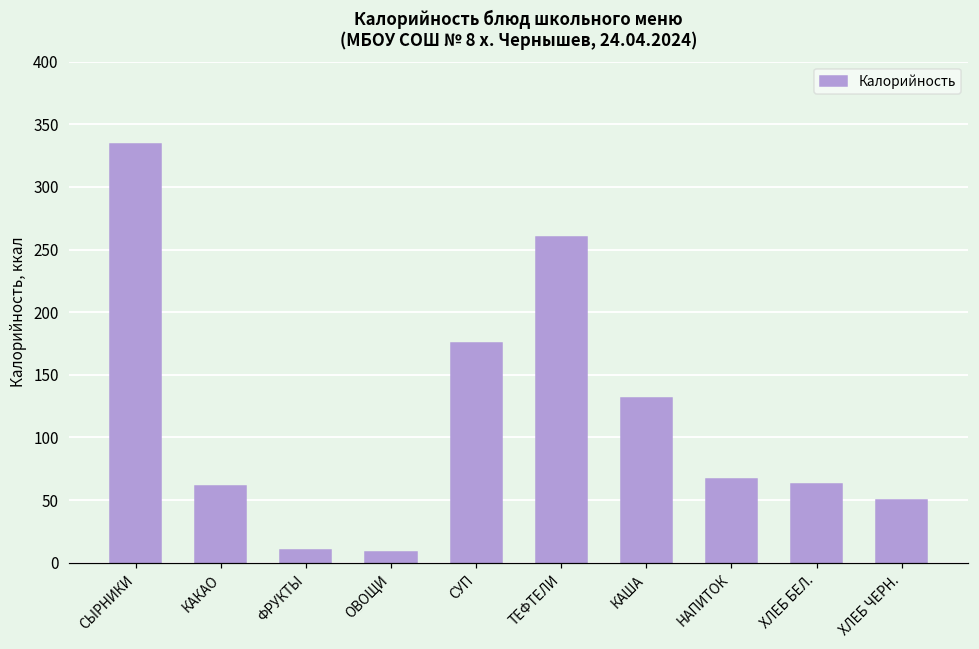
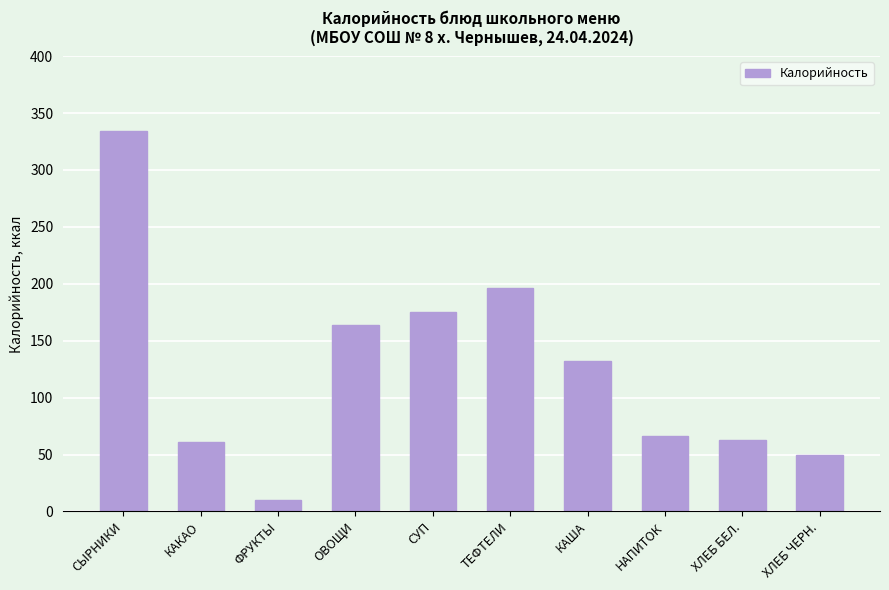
  {
    "СЫРНИКИ": 334,
    "КАКАО": 61,
    "ФРУКТЫ": 10,
-   "ОВОЩИ": 8,
+   "ОВОЩИ": 164,
    "СУП": 175,
-   "ТЕФТЕЛИ": 260,
+   "ТЕФТЕЛИ": 196,
    "КАША": 132,
    "НАПИТОК": 67,
    "ХЛЕБ БЕЛ.": 62,
    "ХЛЕБ ЧЕРН.": 50
  }
